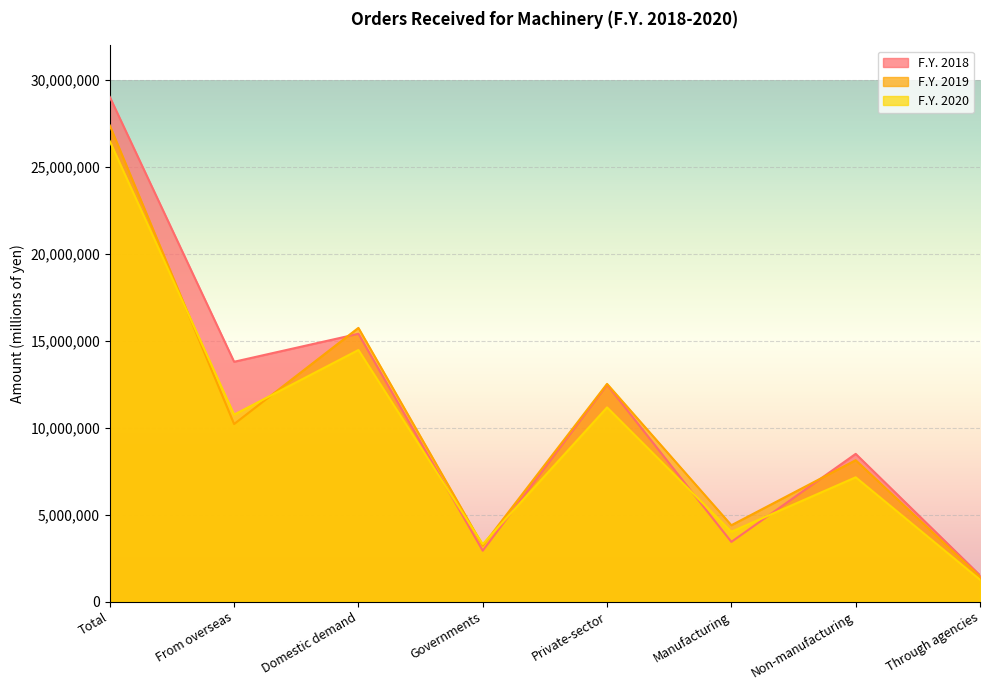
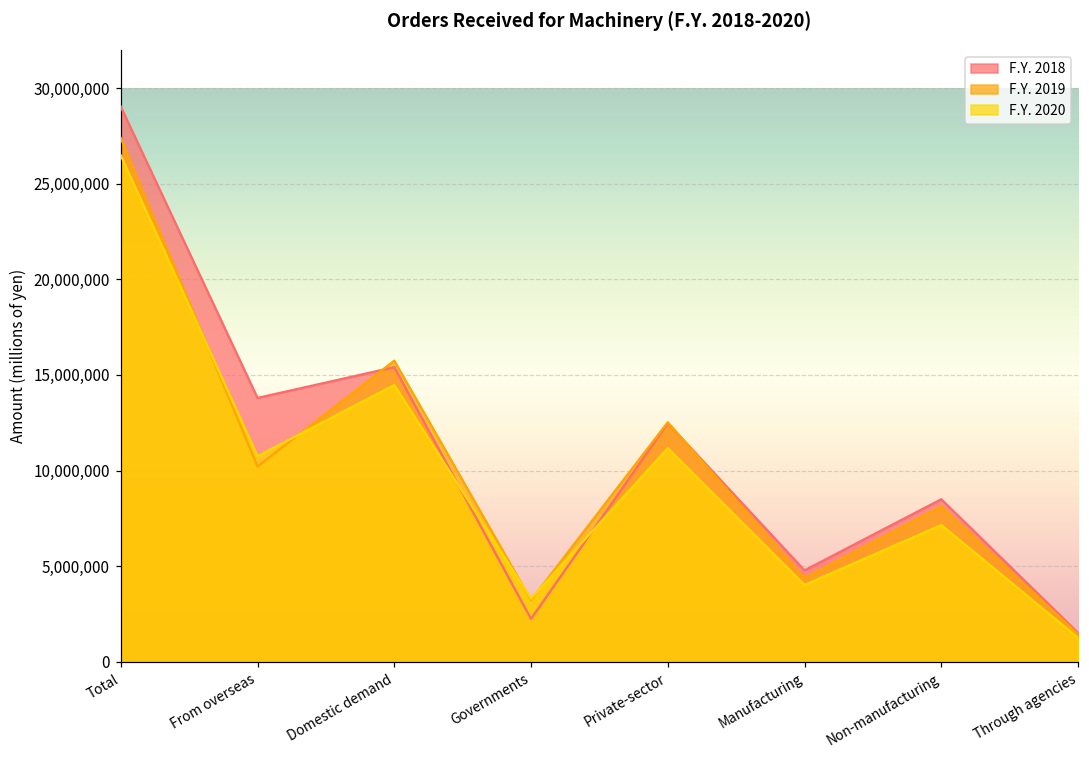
  {
    "F.Y. 2018": {
      "Total": "29,000,000",
      "From overseas": "13,800,000",
      "Domestic demand": "15,400,000",
-     "Governments": "2,900,000",
-     "Manufacturing": "3,400,000",
+     "Governments": "2,200,000",
+     "Manufacturing": "4,800,000",
      "Non-manufacturing": "8,500,000"
    }
  }
